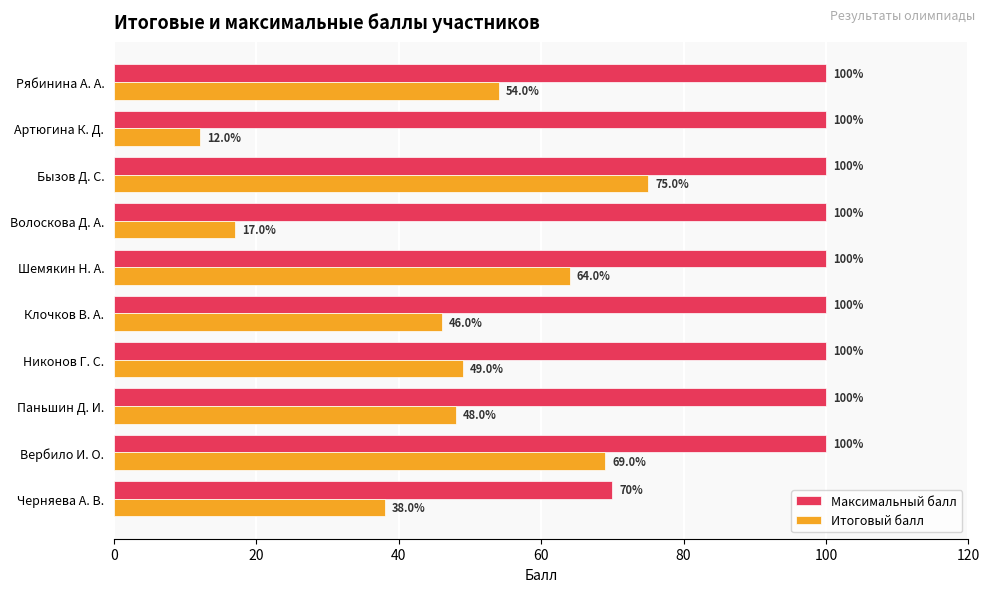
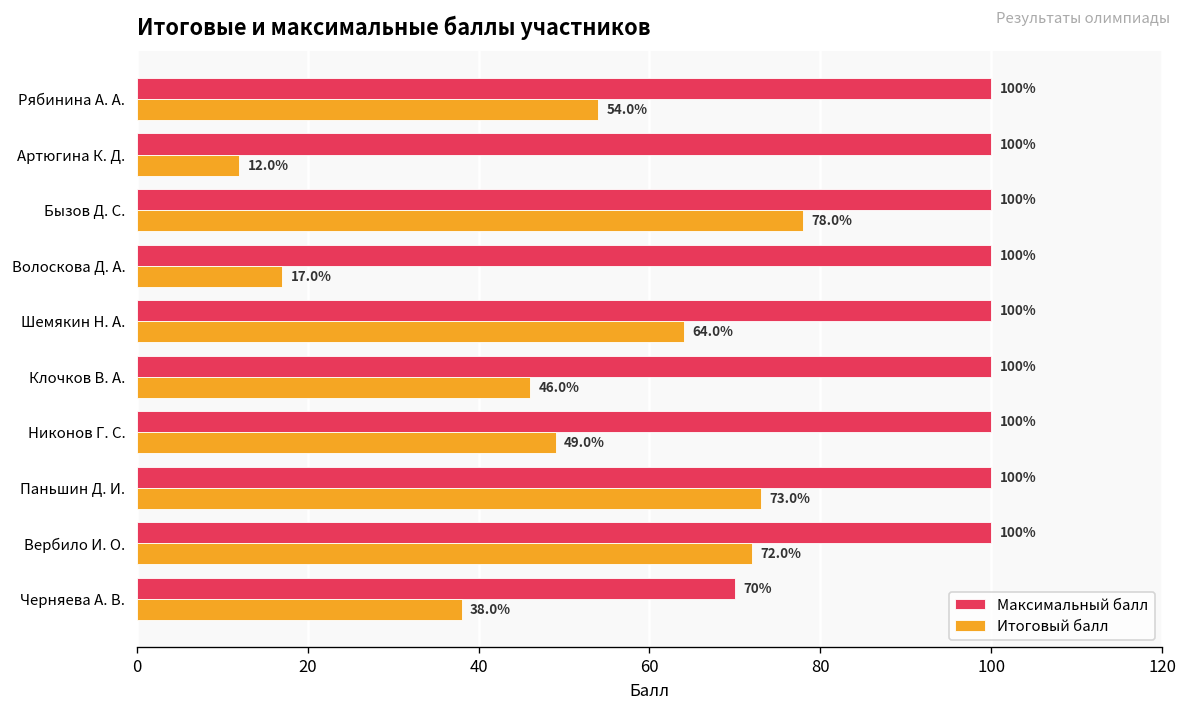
  {
    "Максимальный балл": {
      "Рябинина А. А.": "100%",
      "Артюгина К. Д.": "100%",
      "Бызов Д. С.": "100%",
      "Волоскова Д. А.": "100%",
      "Шемякин Н. А.": "100%",
      "Клочков В. А.": "100%",
      "Никонов Г. С.": "100%",
      "Паньшин Д. И.": "100%",
      "Вербило И. О.": "100%",
      "Черняева А. В.": "70%"
    },
    "Итоговый балл": {
      "Рябинина А. А.": "54.0%",
      "Артюгина К. Д.": "12.0%",
-     "Бызов Д. С.": "75.0%",
+     "Бызов Д. С.": "78.0%",
      "Волоскова Д. А.": "17.0%",
      "Шемякин Н. А.": "64.0%",
      "Клочков В. А.": "46.0%",
      "Никонов Г. С.": "49.0%",
-     "Паньшин Д. И.": "48.0%",
-     "Вербило И. О.": "69.0%",
+     "Паньшин Д. И.": "73.0%",
+     "Вербило И. О.": "72.0%",
      "Черняева А. В.": "38.0%"
    }
  }
